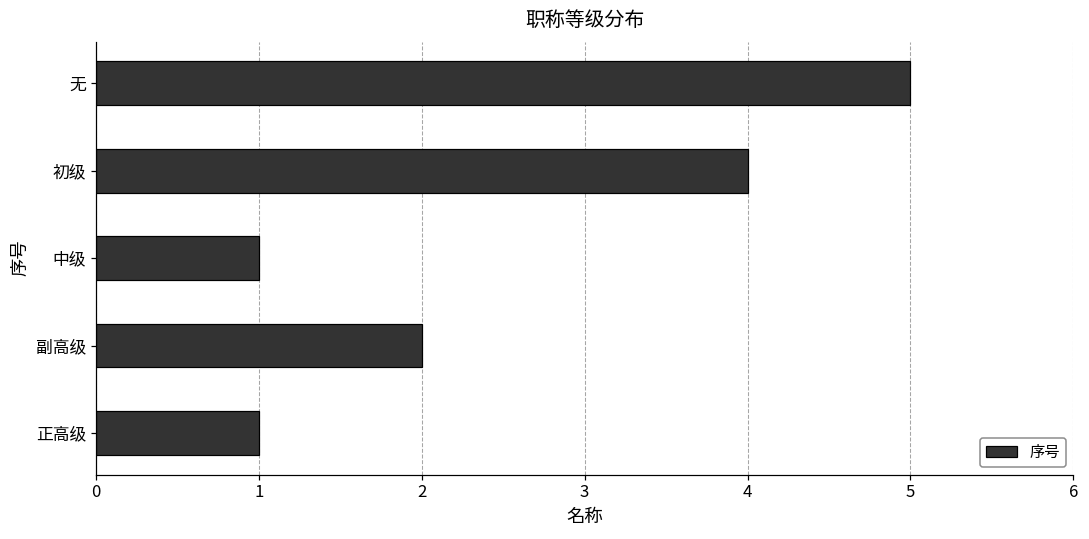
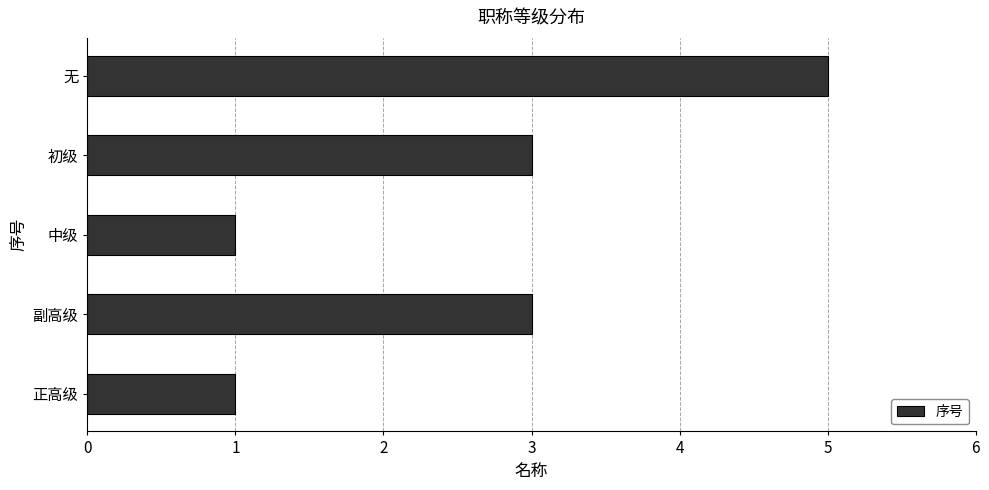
  {
    "无": 5,
-   "初级": 4,
+   "初级": 3,
    "中级": 1,
-   "副高级": 2,
+   "副高级": 3,
    "正高级": 1
  }
